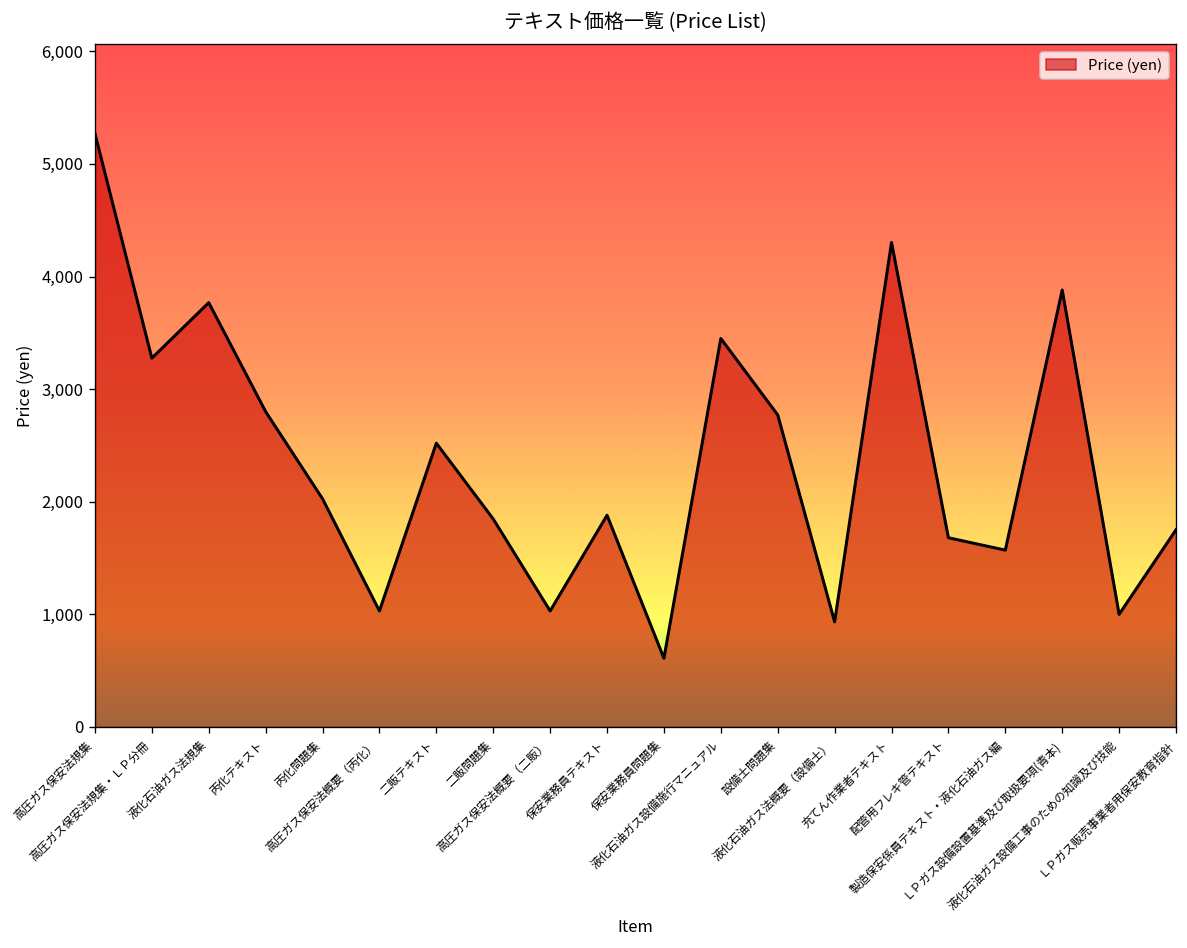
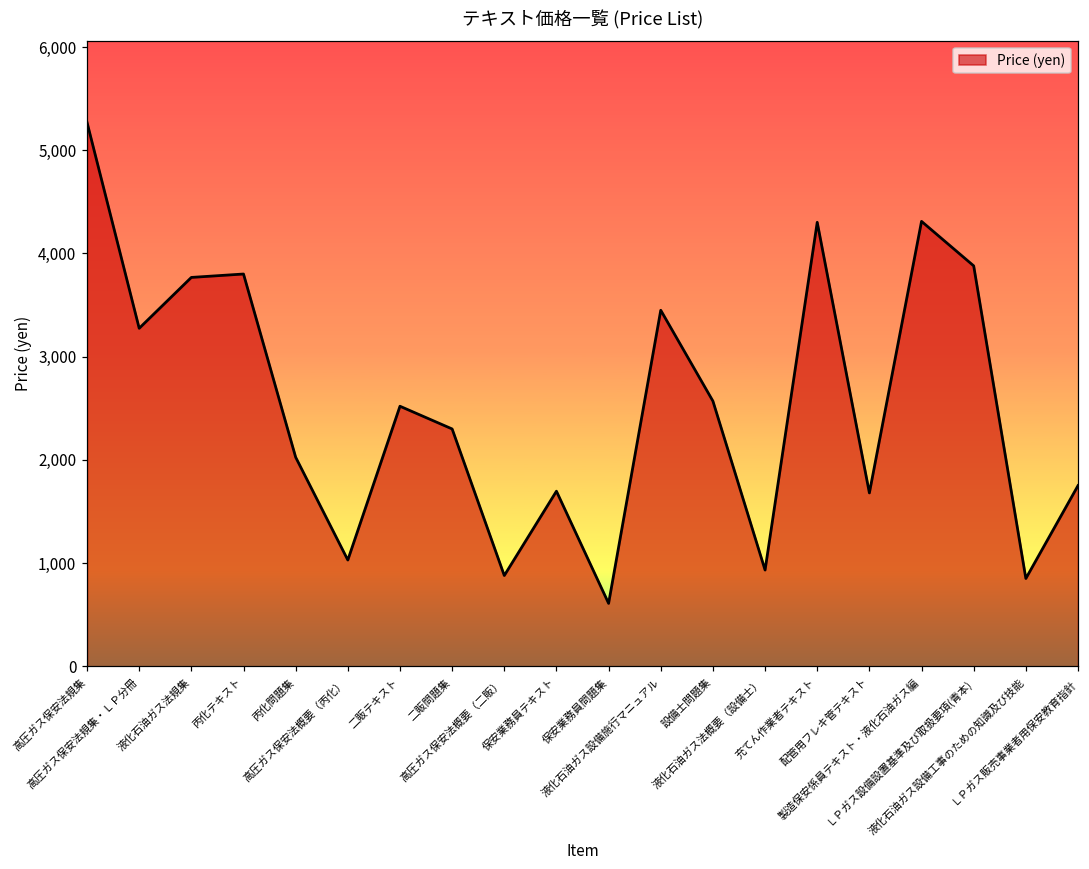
  {
    "高圧ガス保安法規集": "5,300",
    "高圧ガス保安法規集・ＬＰ分冊": "3,300",
    "液化石油ガス法規集": "3,800",
-   "丙化テキスト": "2,800",
+   "丙化テキスト": "3,800",
    "丙化問題集": "2,000",
    "高圧ガス保安法概要（丙化）": "1,000",
    "二販テキスト": "2,500",
-   "二販問題集": "1,800",
-   "高圧ガス保安法概要（二販）": "1,000",
-   "保安業務員テキスト": "1,900",
+   "二販問題集": "2,300",
+   "高圧ガス保安法概要（二販）": "900",
+   "保安業務員テキスト": "1,700",
    "保安業務員問題集": "600",
    "液化石油ガス設備施行マニュアル": "3,500",
-   "設備士問題集": "2,800",
+   "設備士問題集": "2,600",
    "液化石油ガス法概要（設備士）": "900",
    "充てん作業者テキスト": "4,300",
    "配管用フレキ管テキスト": "1,700",
-   "製造保安係員テキスト・液化石油ガス編": "1,600",
+   "製造保安係員テキスト・液化石油ガス編": "4,300",
    "ＬＰガス設備設置基準及び取扱要項(青本)": "3,900",
-   "液化石油ガス設備工事のための知識及び技能": "1,000",
+   "液化石油ガス設備工事のための知識及び技能": "900",
    "ＬＰガス販売事業者用保安教育指針": "1,800"
  }
